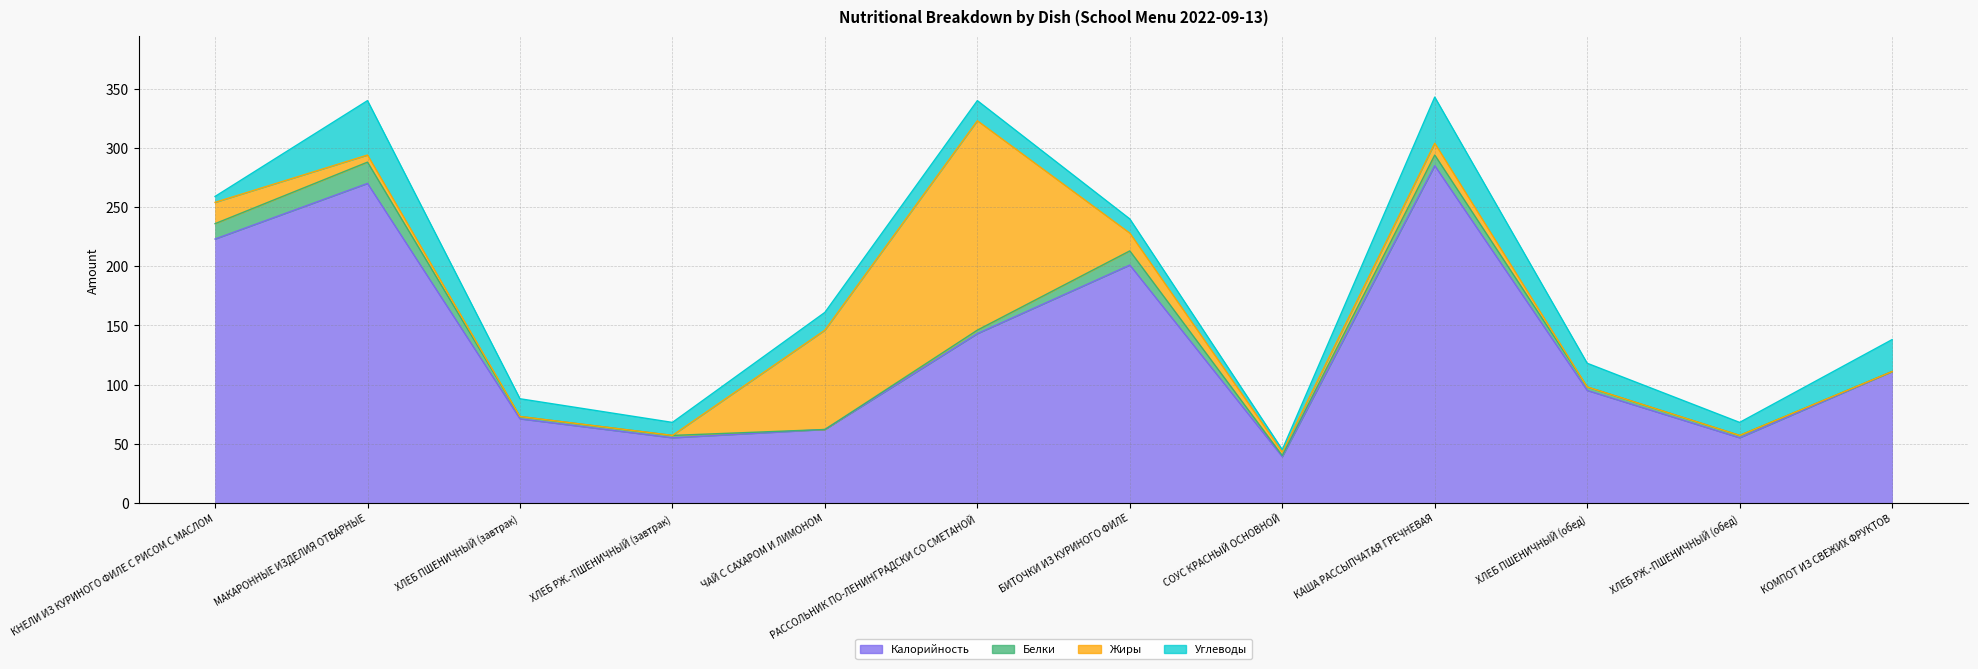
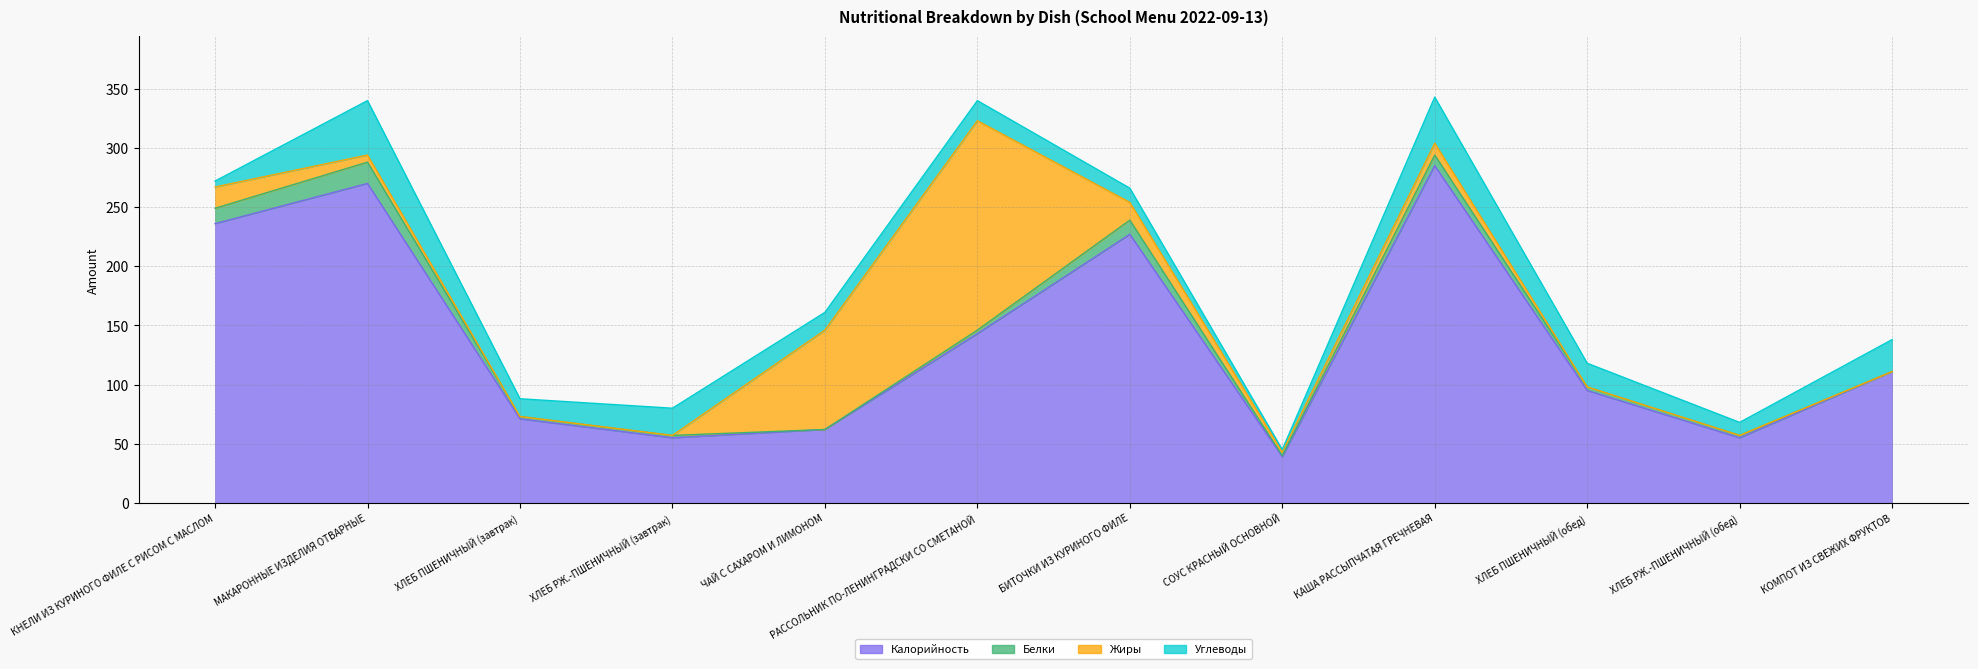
  {
    "Калорийность": {
-     "КНЕЛИ ИЗ КУРИНОГО ФИЛЕ С РИСОМ С МАСЛОМ": 223,
+     "КНЕЛИ ИЗ КУРИНОГО ФИЛЕ С РИСОМ С МАСЛОМ": 236,
      "МАКАРОННЫЕ ИЗДЕЛИЯ ОТВАРНЫЕ": 270,
      "РАССОЛЬНИК ПО-ЛЕНИНГРАДСКИ СО СМЕТАНОЙ": 143,
-     "БИТОЧКИ ИЗ КУРИНОГО ФИЛЕ": 201,
+     "БИТОЧКИ ИЗ КУРИНОГО ФИЛЕ": 227,
      "КАША РАССЫПЧАТАЯ ГРЕЧНЕВАЯ": 285,
      "ХЛЕБ ПШЕНИЧНЫЙ (обед)": 95
    },
    "Белки": {
      "КНЕЛИ ИЗ КУРИНОГО ФИЛЕ С РИСОМ С МАСЛОМ": 13,
      "МАКАРОННЫЕ ИЗДЕЛИЯ ОТВАРНЫЕ": 18,
      "РАССОЛЬНИК ПО-ЛЕНИНГРАДСКИ СО СМЕТАНОЙ": 3,
      "БИТОЧКИ ИЗ КУРИНОГО ФИЛЕ": 12,
      "КАША РАССЫПЧАТАЯ ГРЕЧНЕВАЯ": 9
    },
    "Жиры": {
      "КНЕЛИ ИЗ КУРИНОГО ФИЛЕ С РИСОМ С МАСЛОМ": 18,
      "МАКАРОННЫЕ ИЗДЕЛИЯ ОТВАРНЫЕ": 6,
      "ЧАЙ С САХАРОМ И ЛИМОНОМ": 84,
      "РАССОЛЬНИК ПО-ЛЕНИНГРАДСКИ СО СМЕТАНОЙ": 177,
      "БИТОЧКИ ИЗ КУРИНОГО ФИЛЕ": 15,
      "КАША РАССЫПЧАТАЯ ГРЕЧНЕВАЯ": 10
    },
    "Углеводы": {
      "КНЕЛИ ИЗ КУРИНОГО ФИЛЕ С РИСОМ С МАСЛОМ": 5,
      "МАКАРОННЫЕ ИЗДЕЛИЯ ОТВАРНЫЕ": 46,
      "ХЛЕБ ПШЕНИЧНЫЙ (завтрак)": 15,
-     "ХЛЕБ РЖ.-ПШЕНИЧНЫЙ (завтрак)": 11,
+     "ХЛЕБ РЖ.-ПШЕНИЧНЫЙ (завтрак)": 23,
      "ЧАЙ С САХАРОМ И ЛИМОНОМ": 15,
      "РАССОЛЬНИК ПО-ЛЕНИНГРАДСКИ СО СМЕТАНОЙ": 17,
      "БИТОЧКИ ИЗ КУРИНОГО ФИЛЕ": 12,
      "КАША РАССЫПЧАТАЯ ГРЕЧНЕВАЯ": 39,
      "ХЛЕБ ПШЕНИЧНЫЙ (обед)": 20,
      "ХЛЕБ РЖ.-ПШЕНИЧНЫЙ (обед)": 11,
      "КОМПОТ ИЗ СВЕЖИХ ФРУКТОВ": 27
    }
  }
